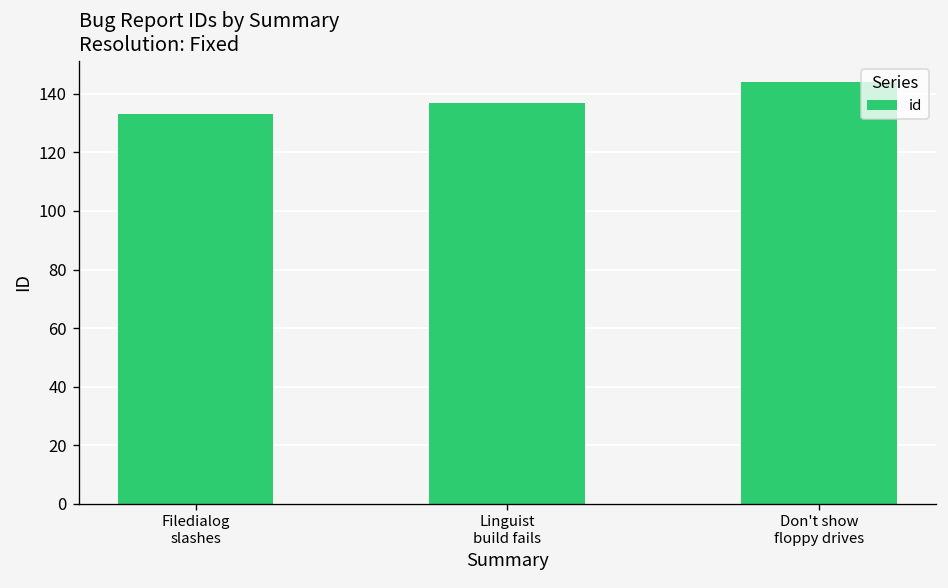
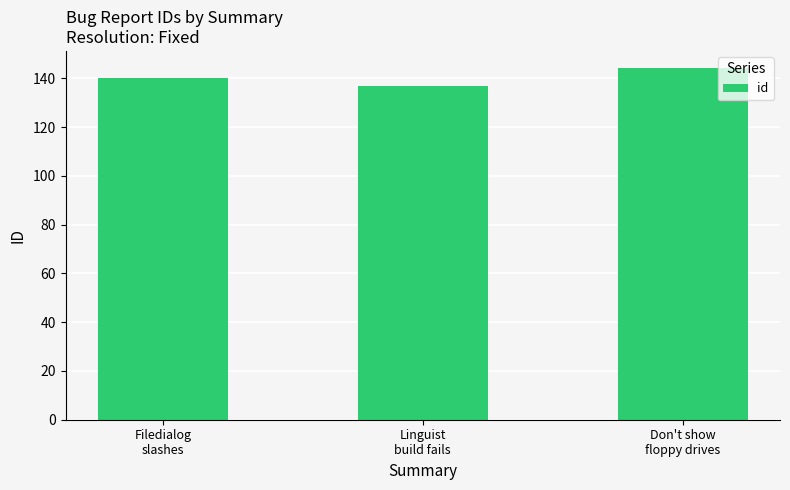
  {
-   "Filedialog slashes": 133,
+   "Filedialog slashes": 140,
    "Linguist build fails": 137,
    "Don't show floppy drives": 144
  }
